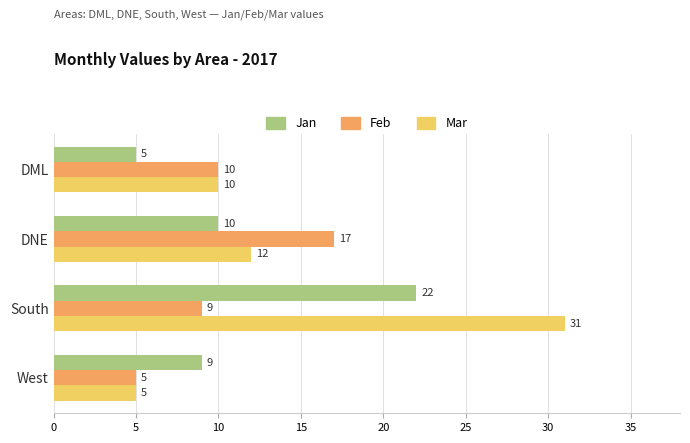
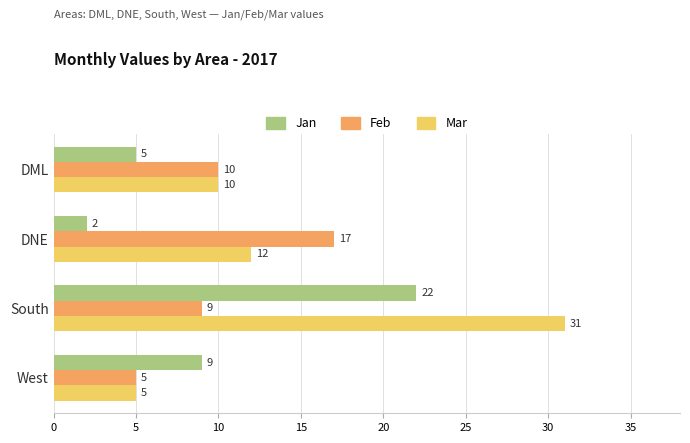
  {
    "Jan": {
      "DML": 5,
-     "DNE": 10,
+     "DNE": 2,
      "South": 22,
      "West": 9
    }
  }
